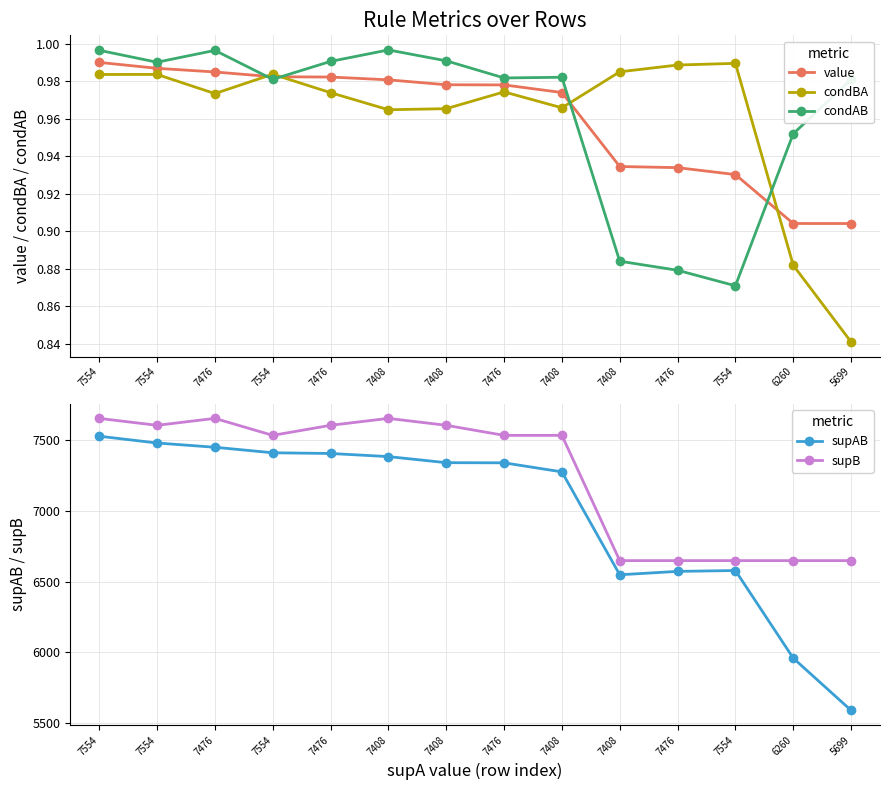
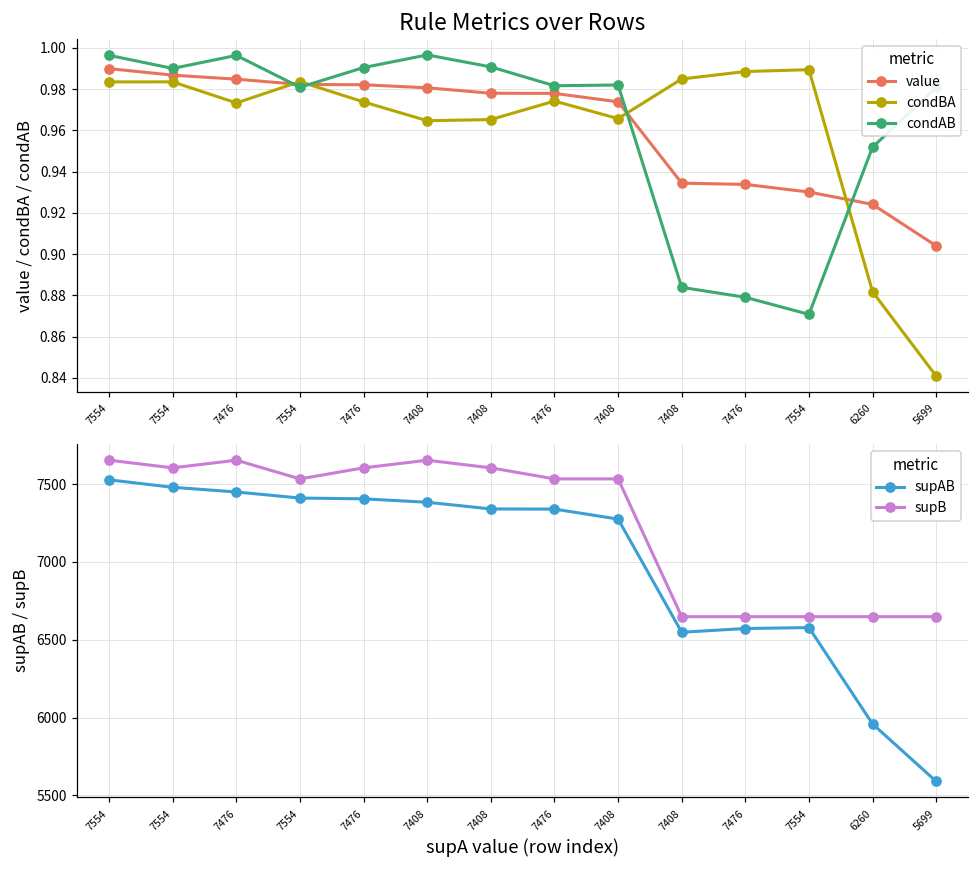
  {
    "Rule Metrics over Rows": {
      "value": {
-       "6260": 0.904,
+       "6260": 0.924,
        "5699": 0.904
      },
      "condBA": {
        "6260": 0.882,
        "5699": 0.841
      },
      "condAB": {
        "6260": 0.952
      }
    }
  }
